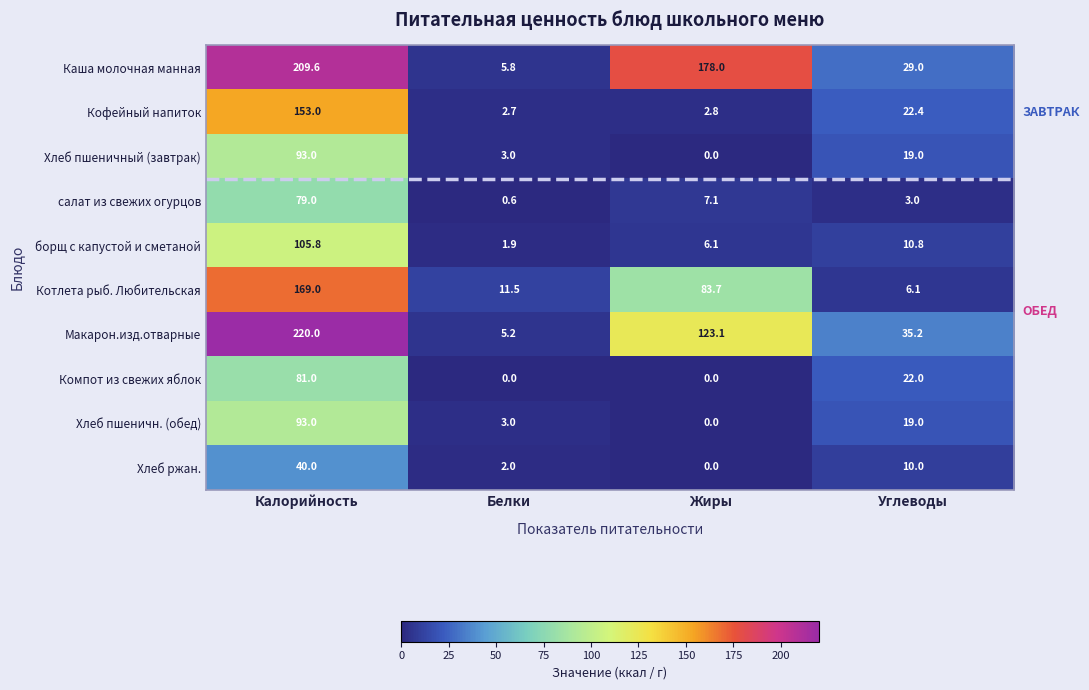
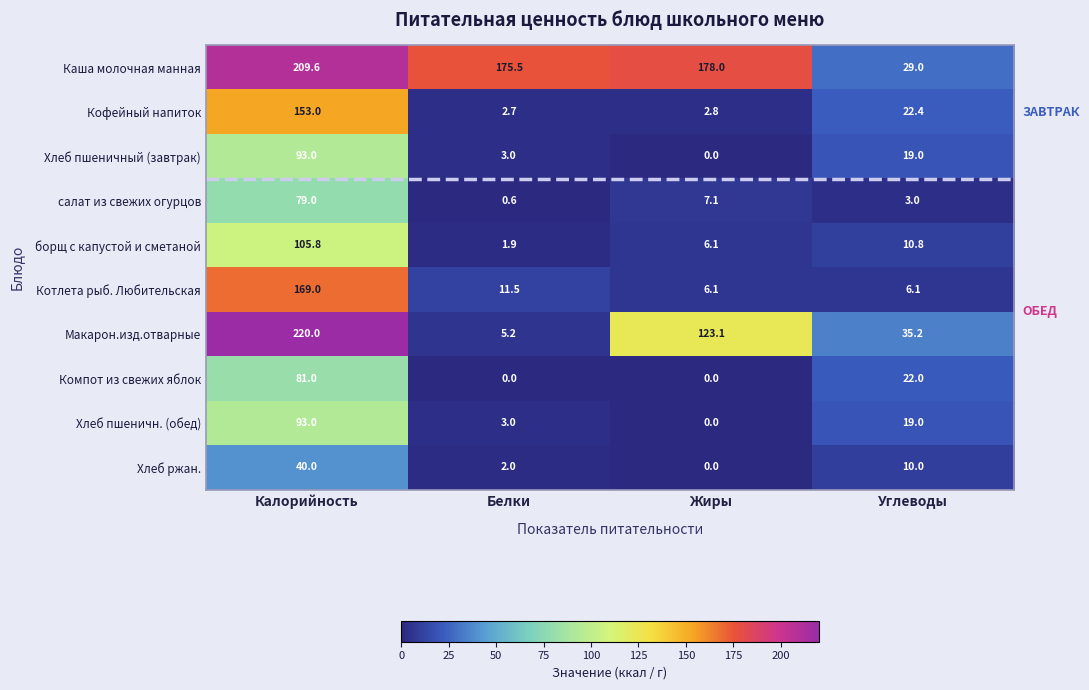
  {
    "Каша молочная манная": {
      "Калорийность": 209.6,
-     "Белки": 5.8,
+     "Белки": 175.5,
      "Жиры": 178.0,
      "Углеводы": 29.0
    },
    "Кофейный напиток": {
      "Калорийность": 153.0,
      "Белки": 2.7,
      "Жиры": 2.8,
      "Углеводы": 22.4
    },
    "Хлеб пшеничный (завтрак)": {
      "Калорийность": 93.0,
      "Белки": 3.0,
      "Жиры": 0.0,
      "Углеводы": 19.0
    },
    "салат из свежих огурцов": {
      "Калорийность": 79.0,
      "Белки": 0.6,
      "Жиры": 7.1,
      "Углеводы": 3.0
    },
    "борщ с капустой и сметаной": {
      "Калорийность": 105.8,
      "Белки": 1.9,
      "Жиры": 6.1,
      "Углеводы": 10.8
    },
    "Котлета рыб. Любительская": {
      "Калорийность": 169.0,
      "Белки": 11.5,
-     "Жиры": 83.7,
+     "Жиры": 6.1,
      "Углеводы": 6.1
    },
    "Макарон.изд.отварные": {
      "Калорийность": 220.0,
      "Белки": 5.2,
      "Жиры": 123.1,
      "Углеводы": 35.2
    },
    "Компот из свежих яблок": {
      "Калорийность": 81.0,
      "Белки": 0.0,
      "Жиры": 0.0,
      "Углеводы": 22.0
    },
    "Хлеб пшеничн. (обед)": {
      "Калорийность": 93.0,
      "Белки": 3.0,
      "Жиры": 0.0,
      "Углеводы": 19.0
    },
    "Хлеб ржан.": {
      "Калорийность": 40.0,
      "Белки": 2.0,
      "Жиры": 0.0,
      "Углеводы": 10.0
    }
  }
